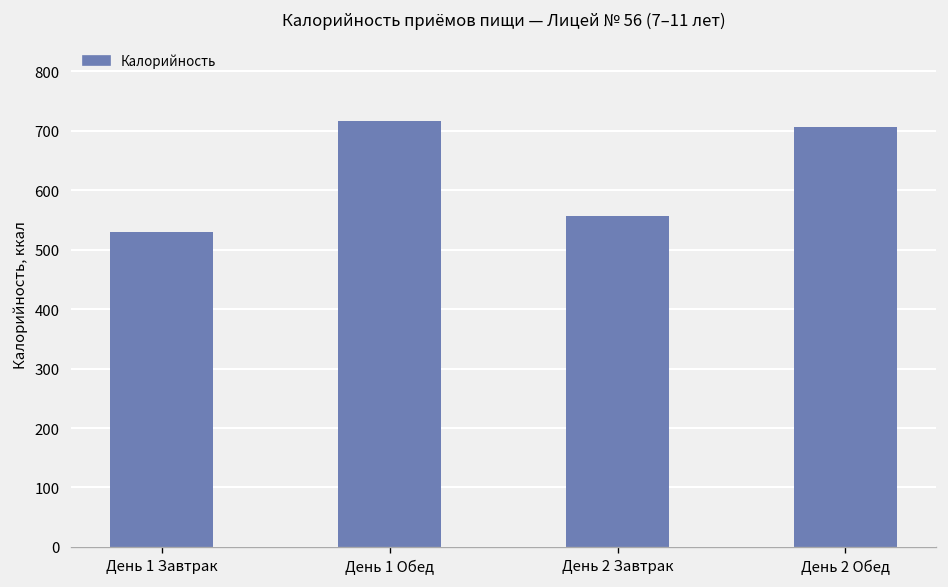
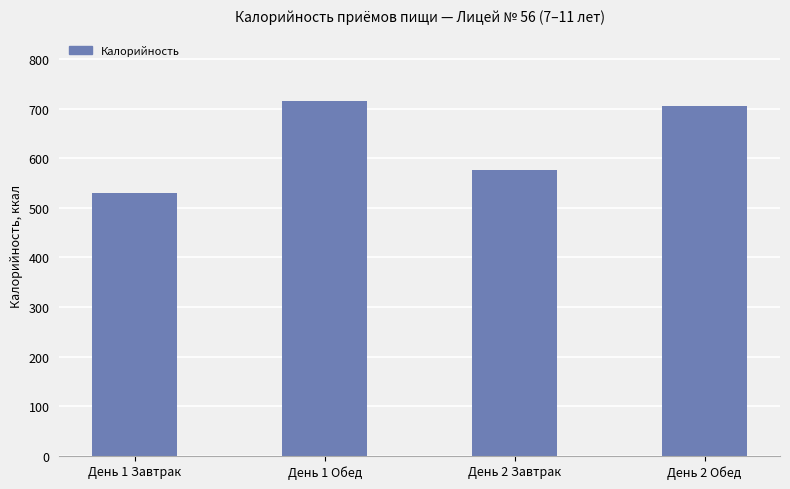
  {
    "День 1 Завтрак": 530,
    "День 1 Обед": 720,
-   "День 2 Завтрак": 560,
+   "День 2 Завтрак": 580,
    "День 2 Обед": 710
  }
